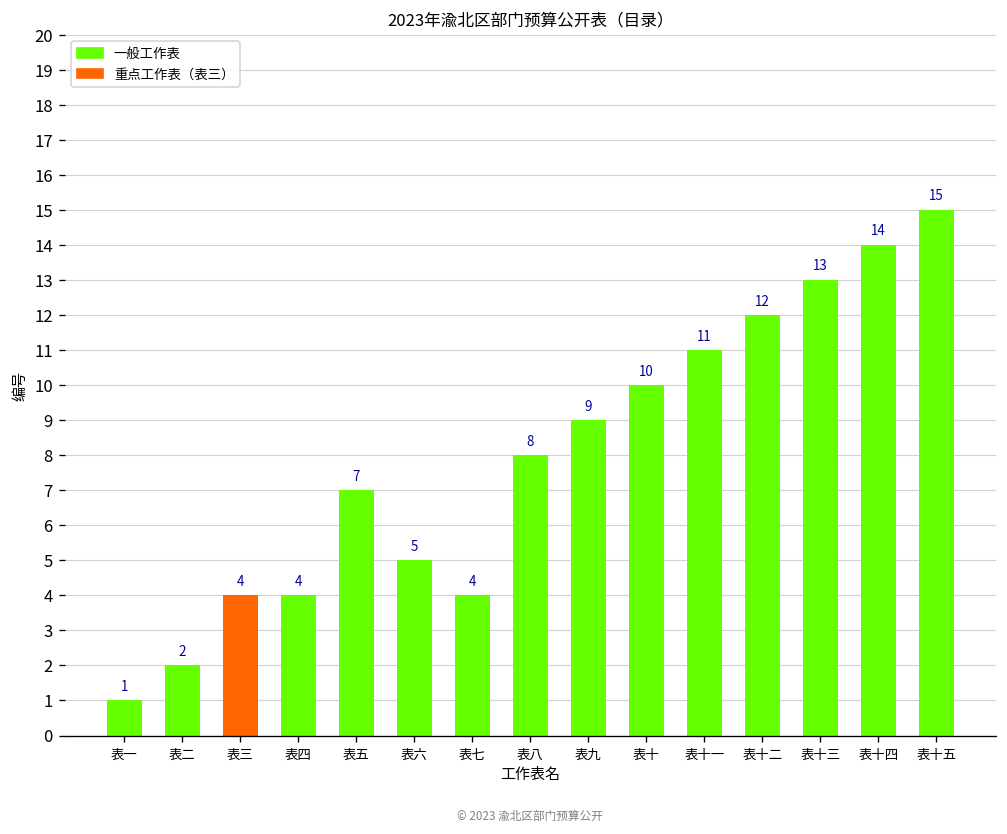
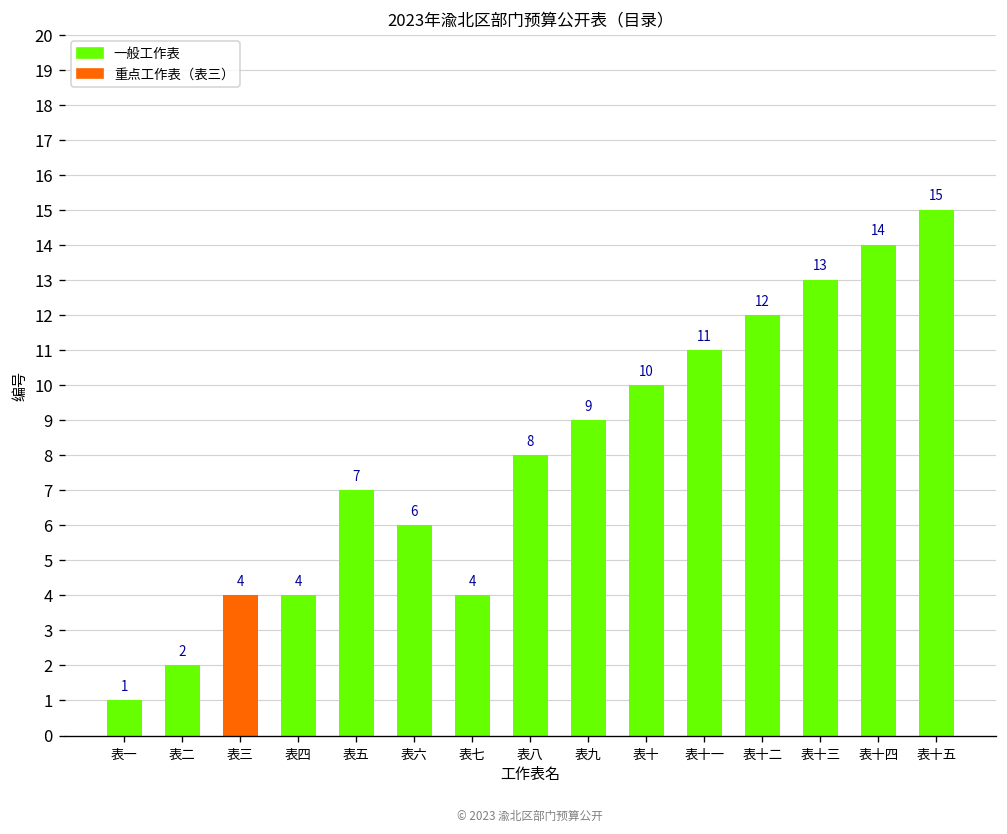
  {
    "表一": 1,
    "表二": 2,
    "表三": 4,
    "表四": 4,
    "表五": 7,
-   "表六": 5,
+   "表六": 6,
    "表七": 4,
    "表八": 8,
    "表九": 9,
    "表十": 10,
    "表十一": 11,
    "表十二": 12,
    "表十三": 13,
    "表十四": 14,
    "表十五": 15
  }
